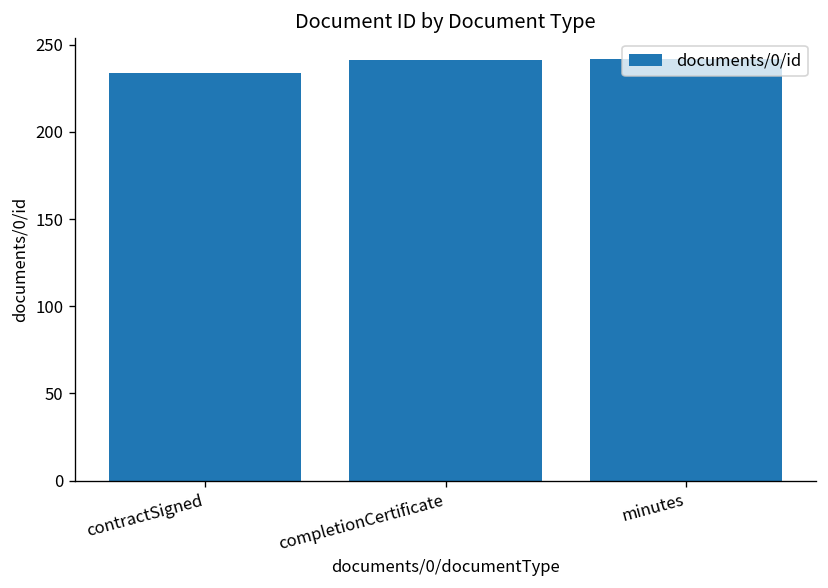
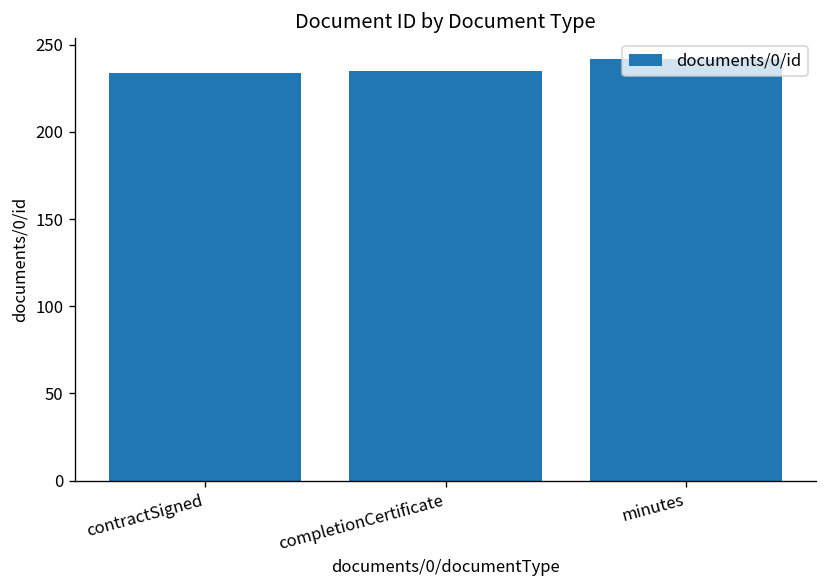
  {
    "contractSigned": 234,
-   "completionCertificate": 241
+   "completionCertificate": 235
  }
